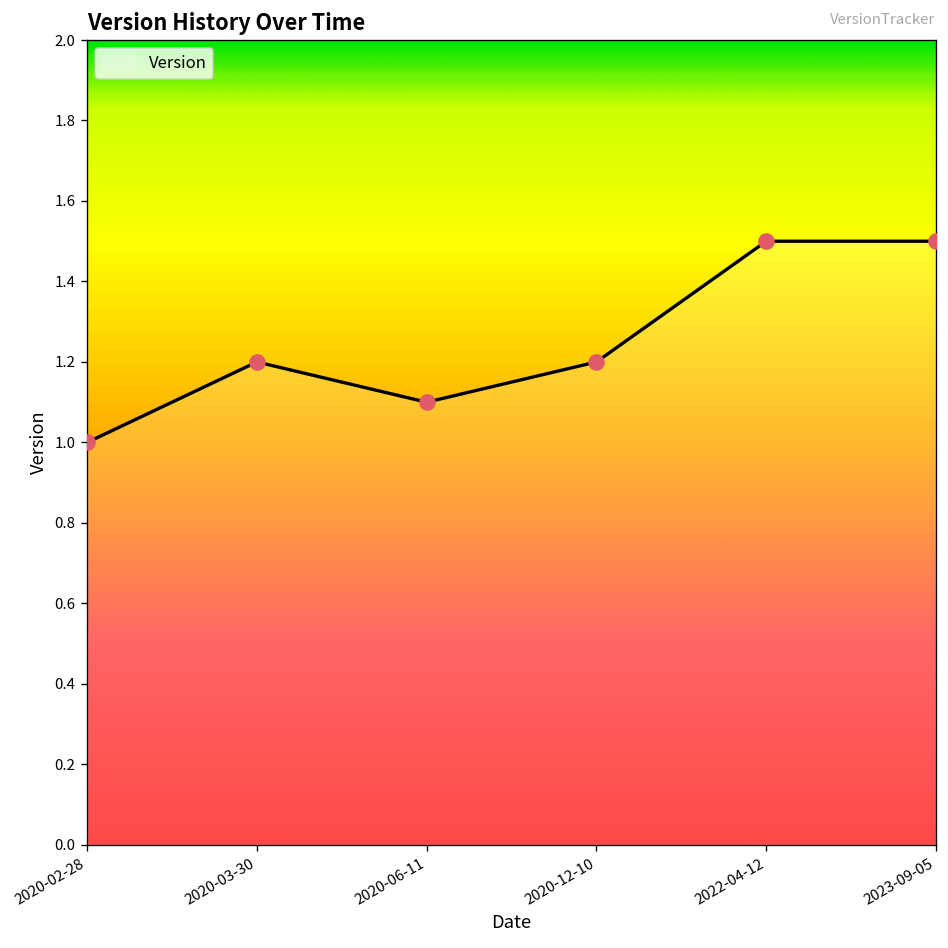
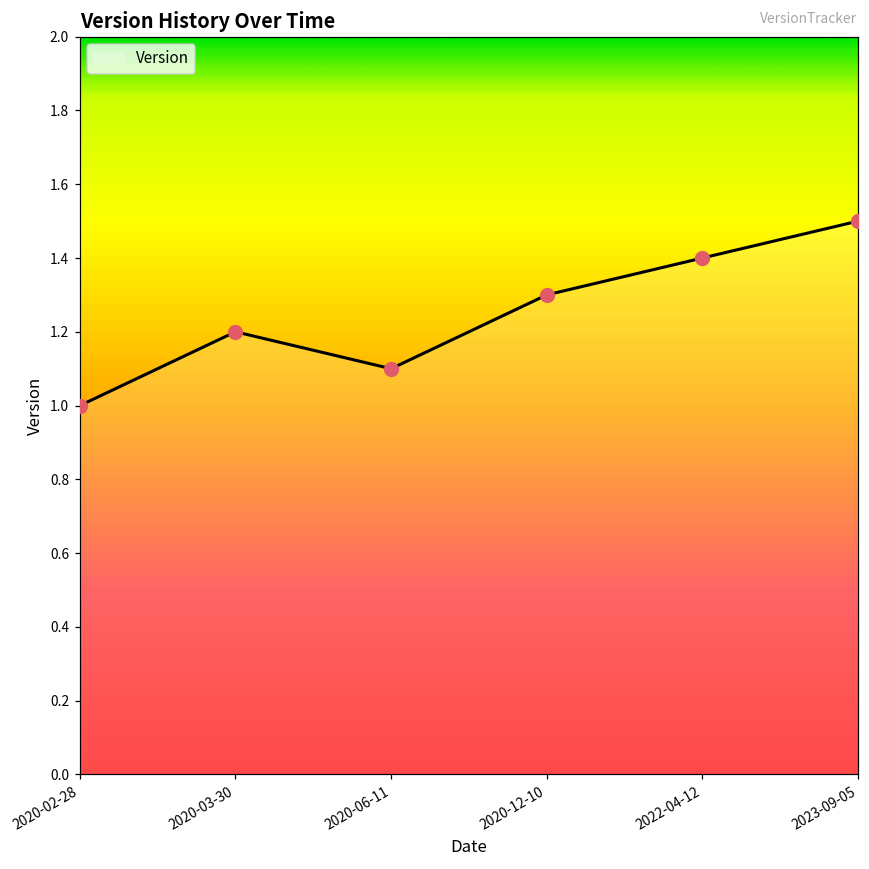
  {
    "2020-02-28": 1.0,
    "2020-03-30": 1.2,
    "2020-06-11": 1.1,
-   "2020-12-10": 1.2,
-   "2022-04-12": 1.5,
+   "2020-12-10": 1.3,
+   "2022-04-12": 1.4,
    "2023-09-05": 1.5
  }
